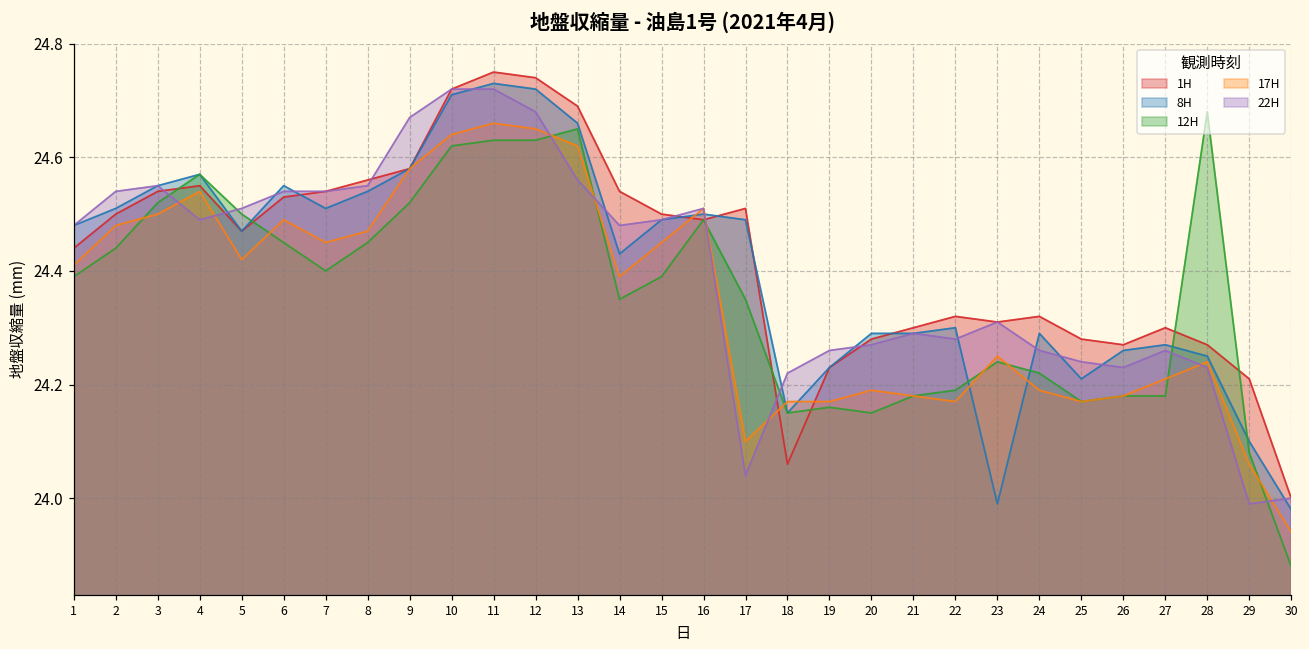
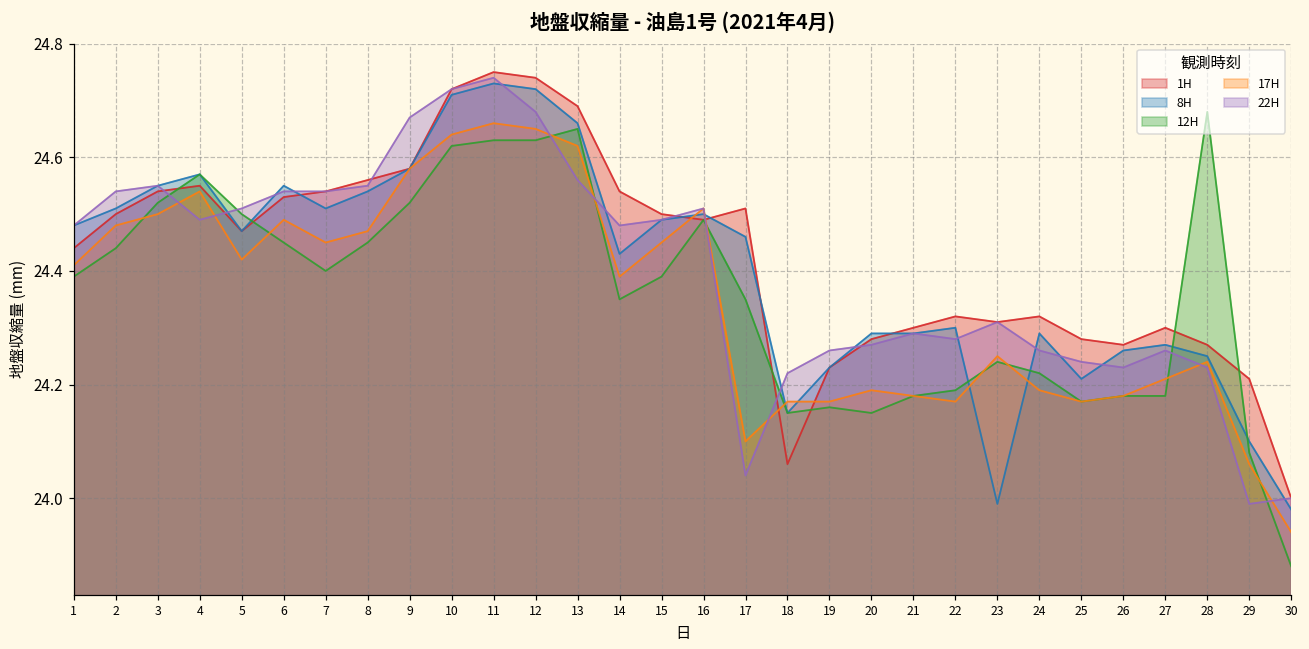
  {
    "8H": {
      "2": 24.51,
      "6": 24.55,
      "7": 24.51,
      "8": 24.54,
      "10": 24.71,
      "11": 24.73,
      "12": 24.72,
      "13": 24.66,
      "14": 24.43,
      "16": 24.50,
-     "17": 24.49,
+     "17": 24.46,
      "20": 24.29,
      "22": 24.30,
      "23": 23.99,
      "24": 24.29,
      "25": 24.21,
      "26": 24.26,
      "27": 24.27,
      "28": 24.25,
      "29": 24.10,
      "30": 23.98
    },
    "12H": {
      "1": 24.39,
      "2": 24.44,
      "3": 24.52,
      "5": 24.50,
      "6": 24.45,
      "7": 24.40,
      "8": 24.45,
      "9": 24.52,
      "10": 24.62,
      "11": 24.63,
      "12": 24.63,
      "13": 24.65,
      "14": 24.35,
      "15": 24.39,
      "17": 24.35,
      "19": 24.16,
      "20": 24.15,
      "22": 24.19,
      "23": 24.24,
      "24": 24.22,
      "27": 24.18,
      "29": 24.08,
      "30": 23.88
    },
    "22H": {
      "2": 24.54,
      "4": 24.49,
      "5": 24.51,
      "6": 24.54,
      "8": 24.55,
      "9": 24.67,
-     "11": 24.72,
+     "11": 24.74,
      "12": 24.68,
      "13": 24.56,
      "14": 24.48,
      "17": 24.04,
      "18": 24.22,
      "19": 24.26,
      "20": 24.27,
      "22": 24.28,
      "24": 24.26,
      "25": 24.24,
      "26": 24.23,
      "27": 24.26,
      "28": 24.23,
      "29": 23.99
    }
  }
